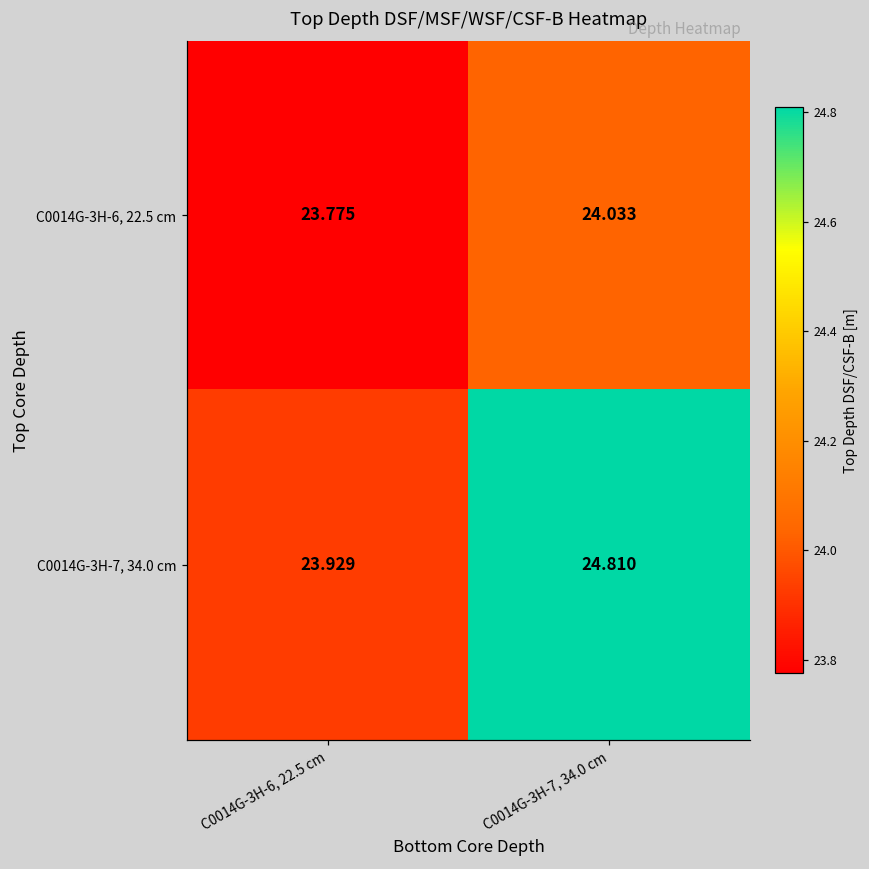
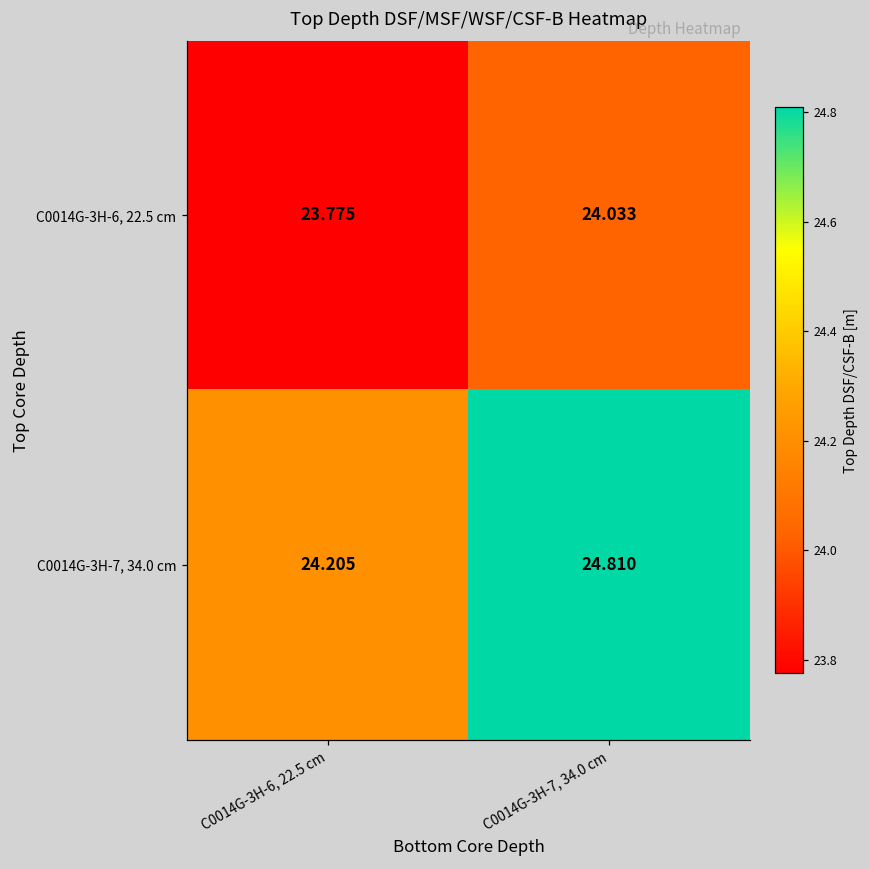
  {
    "C0014G-3H-6, 22.5 cm": {
      "C0014G-3H-6, 22.5 cm": 23.775,
      "C0014G-3H-7, 34.0 cm": 24.033
    },
    "C0014G-3H-7, 34.0 cm": {
-     "C0014G-3H-6, 22.5 cm": 23.929,
+     "C0014G-3H-6, 22.5 cm": 24.205,
      "C0014G-3H-7, 34.0 cm": 24.810
    }
  }
